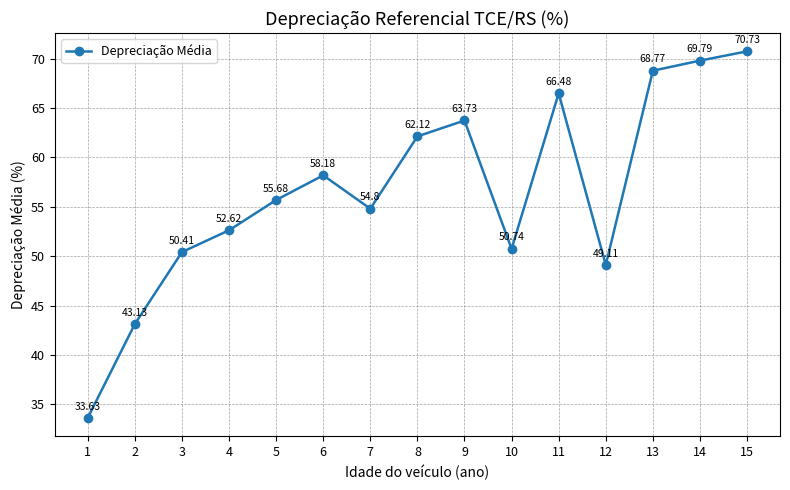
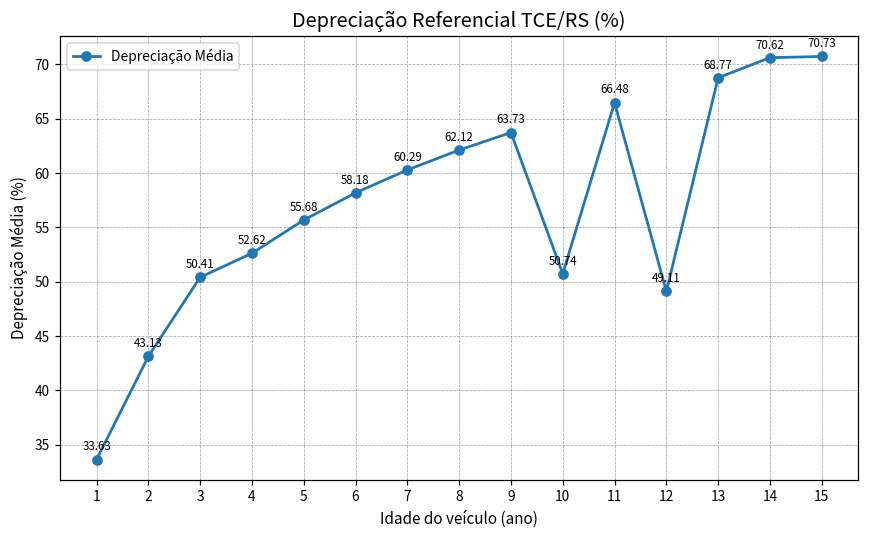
  {
    "1": 33.63,
    "2": 43.13,
    "3": 50.41,
    "4": 52.62,
    "5": 55.68,
    "6": 58.18,
-   "7": 54.8,
+   "7": 60.29,
    "8": 62.12,
    "9": 63.73,
    "10": 50.74,
    "11": 66.48,
    "12": 49.11,
    "13": 68.77,
-   "14": 69.79,
+   "14": 70.62,
    "15": 70.73
  }
